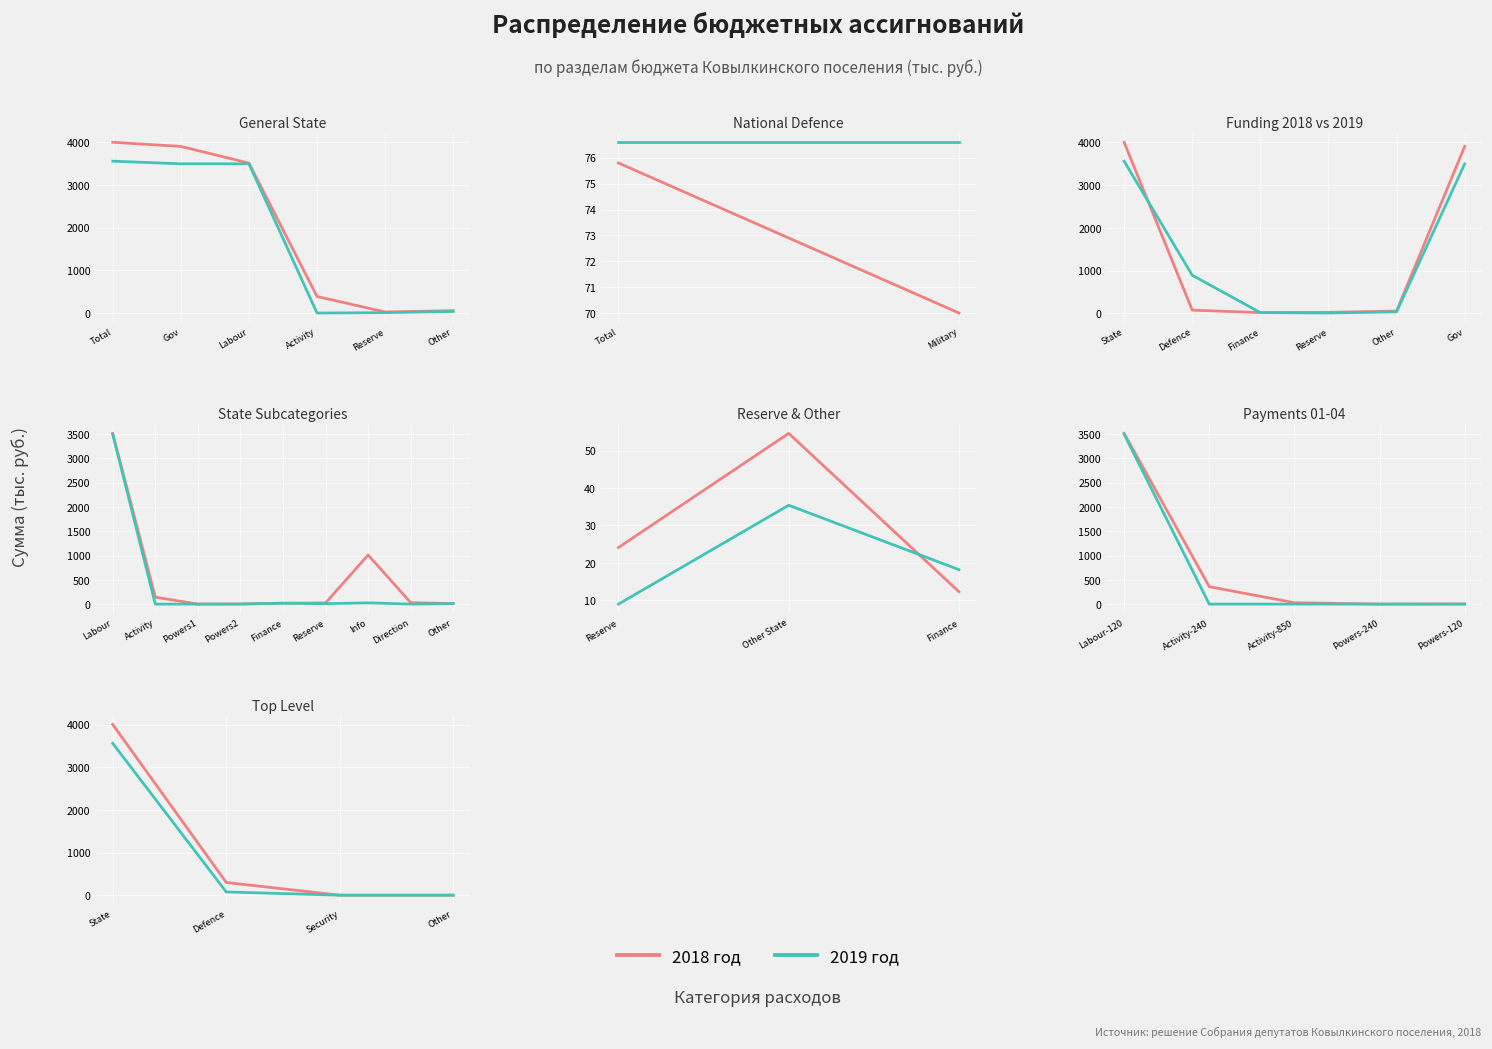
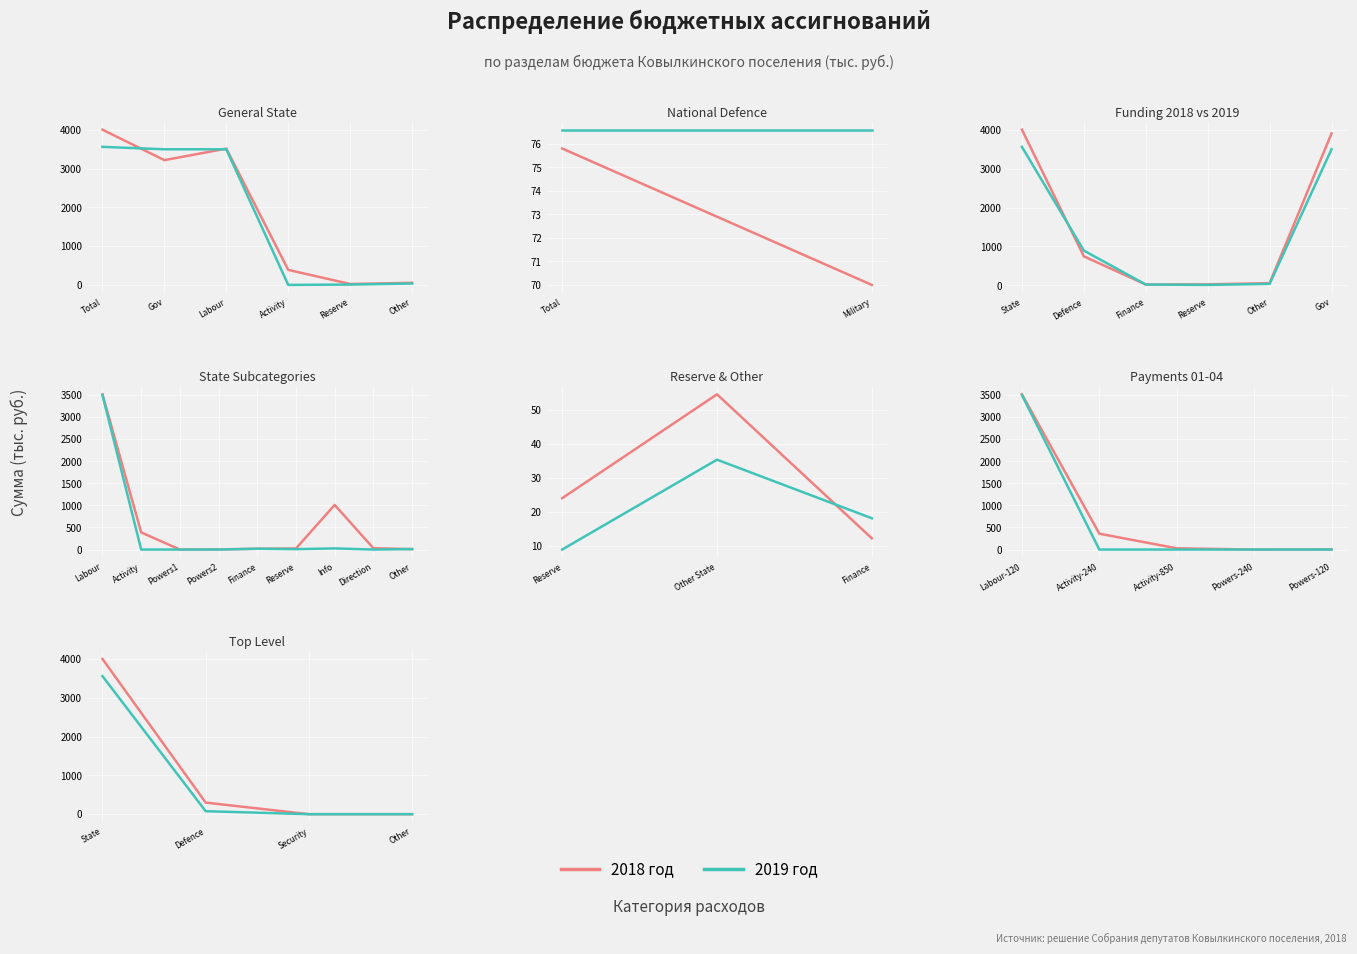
  {
    "General State": {
      "2018 год": {
        "Total": 4000,
-       "Gov": 3900,
+       "Gov": 3200,
        "Activity": 400
      },
      "2019 год": {
        "Total": 3600,
        "Gov": 3500,
        "Activity": 0
      }
    },
    "National Defence": {
      "2018 год": {
        "Total": 75.8,
        "Military": 70.0
      },
      "2019 год": {
        "Total": 76.6,
        "Military": 76.6
      }
    },
    "Funding 2018 vs 2019": {
      "2018 год": {
        "State": 4000,
-       "Defence": 100,
+       "Defence": 700,
        "Gov": 3900
      },
      "2019 год": {
        "State": 3600,
        "Defence": 900,
        "Gov": 3500
      }
    },
    "State Subcategories": {
      "2018 год": {
-       "Activity": 100,
+       "Activity": 400,
        "Info": 1000
      },
      "2019 год": {
        "Activity": 0,
        "Info": 0
      }
    },
    "Reserve & Other": {
      "2018 год": {
        "Reserve": 24,
        "Other State": 55,
        "Finance": 12
      },
      "2019 год": {
        "Reserve": 9,
        "Other State": 35,
        "Finance": 18
      }
    },
    "Payments 01-04": {
      "2018 год": {
        "Activity-240": 400
      },
      "2019 год": {
        "Activity-240": 0
      }
    },
    "Top Level": {
      "2018 год": {
        "State": 4000,
        "Defence": 300
      },
      "2019 год": {
        "State": 3600,
        "Defence": 100
      }
    }
  }
